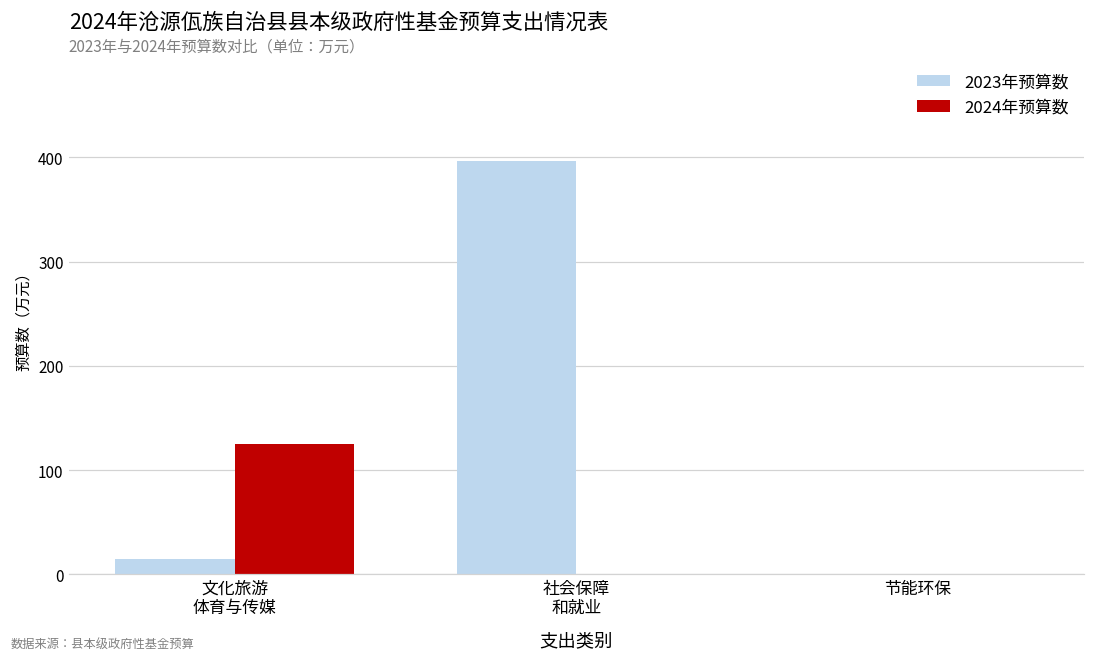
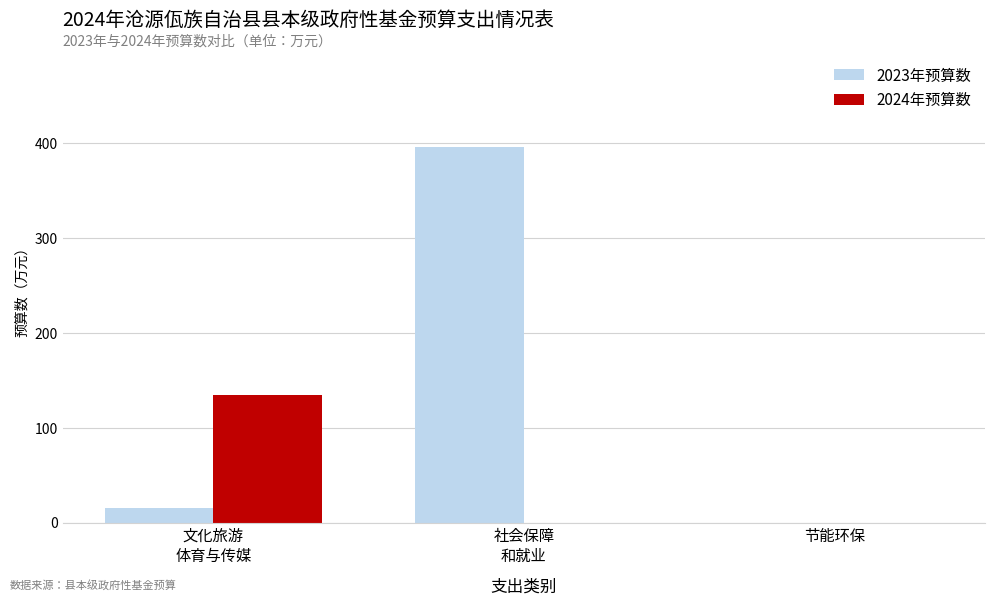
  {
    "2023年预算数": {
      "文化旅游 体育与传媒": 20,
      "社会保障 和就业": 400,
      "节能环保": 0
    },
    "2024年预算数": {
-     "文化旅游 体育与传媒": 130,
+     "文化旅游 体育与传媒": 140,
      "社会保障 和就业": 0,
      "节能环保": 0
    }
  }
